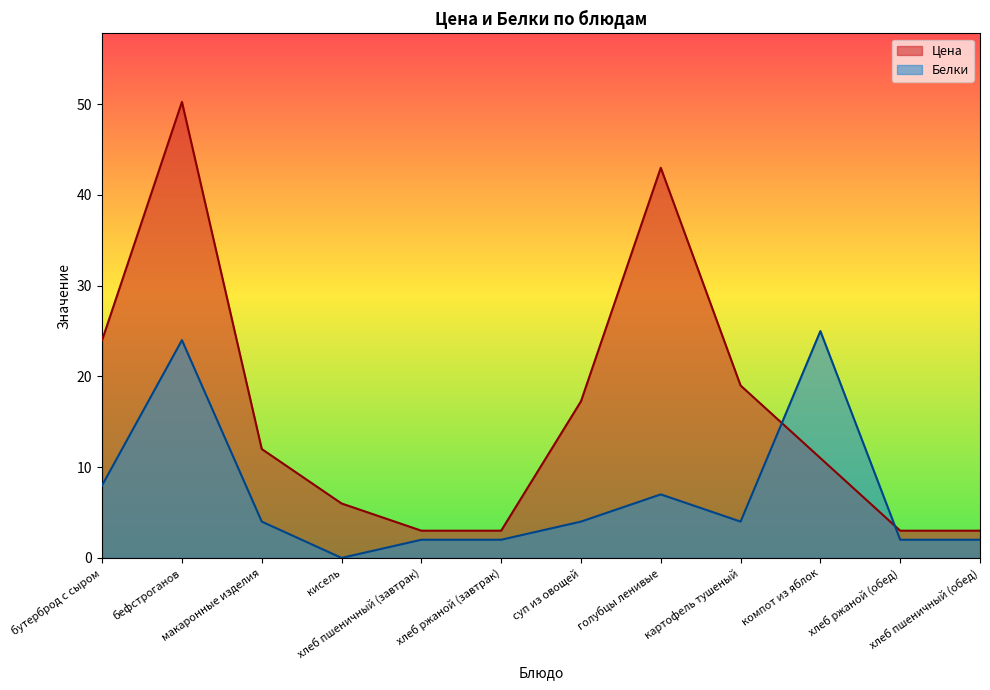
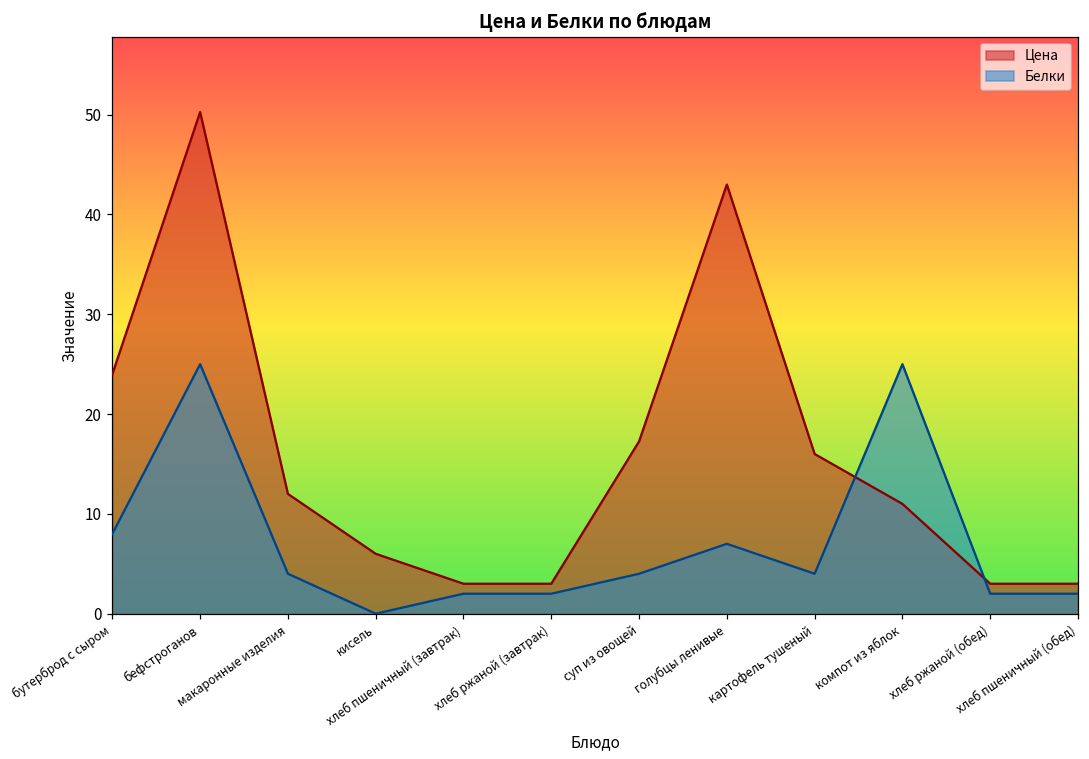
  {
    "Цена": {
      "бутерброд с сыром": 24,
      "бефстроганов": 50,
      "макаронные изделия": 12,
      "кисель": 6,
      "хлеб пшеничный (завтрак)": 3,
      "хлеб ржаной (завтрак)": 3,
      "суп из овощей": 17,
      "голубцы ленивые": 43,
-     "картофель тушеный": 19,
+     "картофель тушеный": 16,
      "компот из яблок": 11,
      "хлеб ржаной (обед)": 3,
      "хлеб пшеничный (обед)": 3
    },
    "Белки": {
      "бутерброд с сыром": 8,
-     "бефстроганов": 24,
+     "бефстроганов": 25,
      "макаронные изделия": 4,
      "кисель": 0,
      "хлеб пшеничный (завтрак)": 2,
      "хлеб ржаной (завтрак)": 2,
      "суп из овощей": 4,
      "голубцы ленивые": 7,
      "картофель тушеный": 4,
      "компот из яблок": 25,
      "хлеб ржаной (обед)": 2,
      "хлеб пшеничный (обед)": 2
    }
  }
